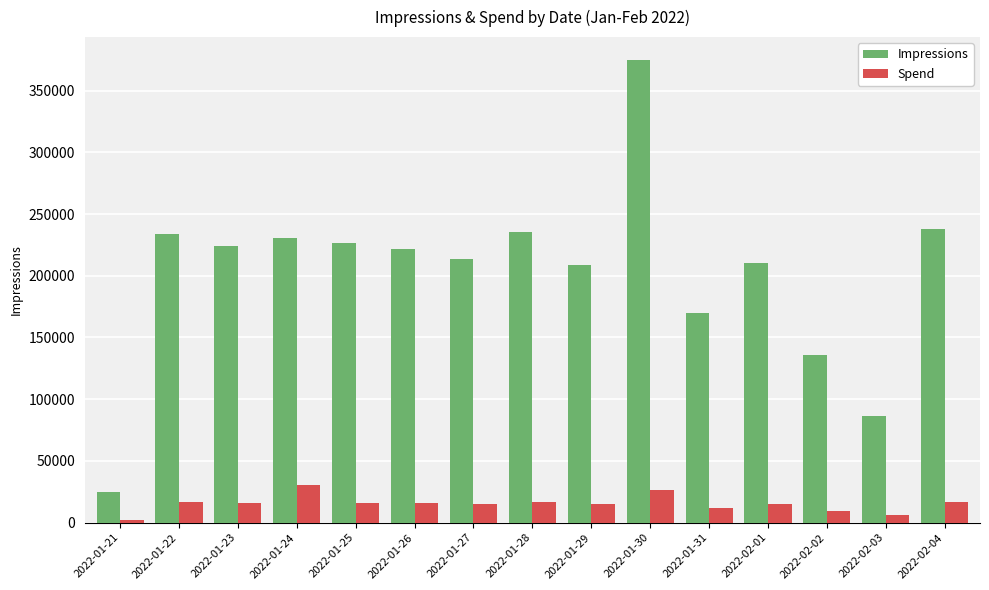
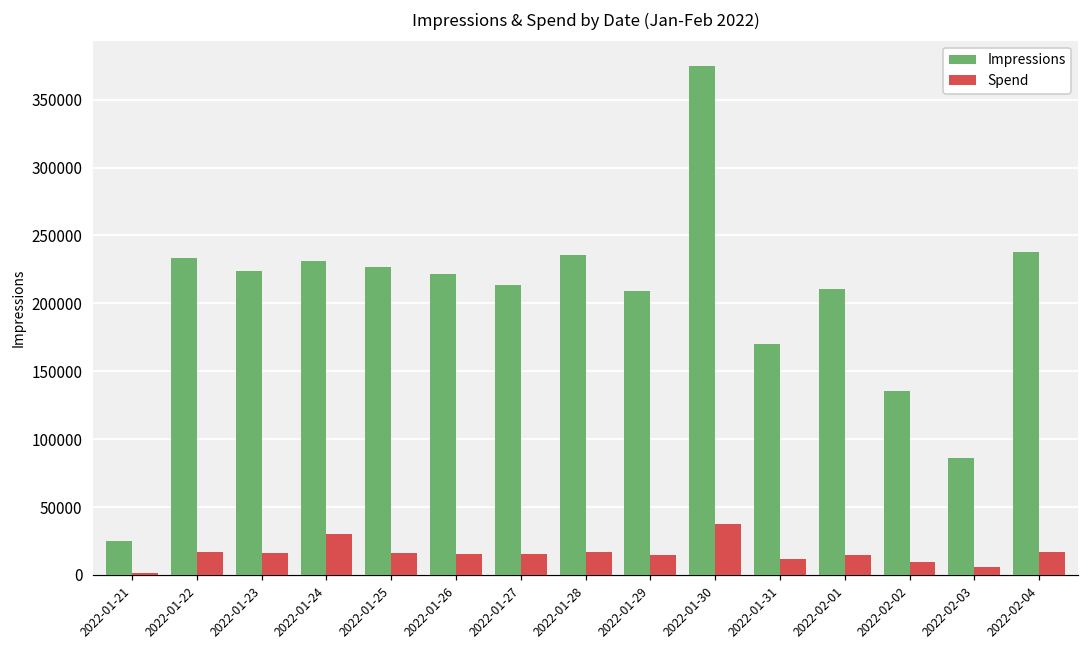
  {
    "Impressions": {
      "2022-01-21": 25000,
      "2022-01-22": 234000,
      "2022-01-23": 224000,
      "2022-01-24": 231000,
      "2022-01-25": 227000,
      "2022-01-26": 221000,
      "2022-01-27": 213000,
      "2022-01-28": 236000,
      "2022-01-29": 209000,
      "2022-01-30": 375000,
      "2022-01-31": 170000,
      "2022-02-01": 210000,
      "2022-02-02": 135000,
      "2022-02-03": 86000,
      "2022-02-04": 238000
    },
    "Spend": {
      "2022-01-22": 17000,
      "2022-01-23": 16000,
      "2022-01-24": 30000,
      "2022-01-25": 16000,
      "2022-01-26": 16000,
      "2022-01-27": 15000,
      "2022-01-28": 17000,
      "2022-01-29": 15000,
-     "2022-01-30": 27000,
+     "2022-01-30": 37000,
      "2022-01-31": 12000,
      "2022-02-01": 15000,
      "2022-02-02": 10000,
      "2022-02-03": 6000,
      "2022-02-04": 17000
    }
  }
